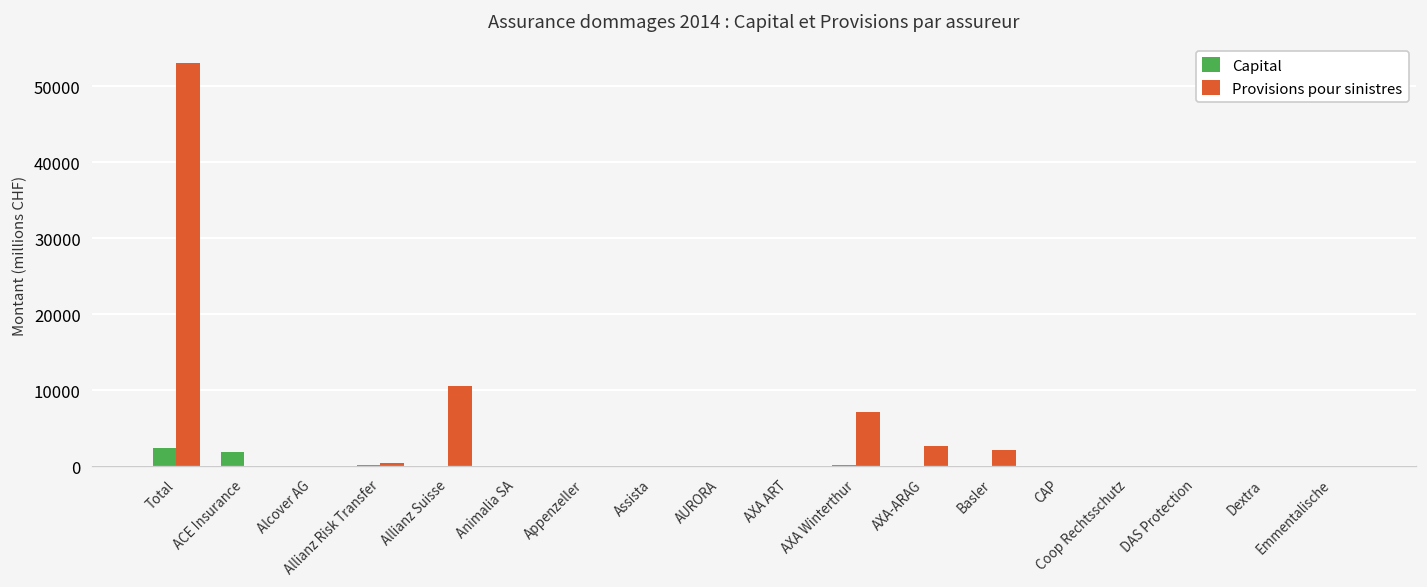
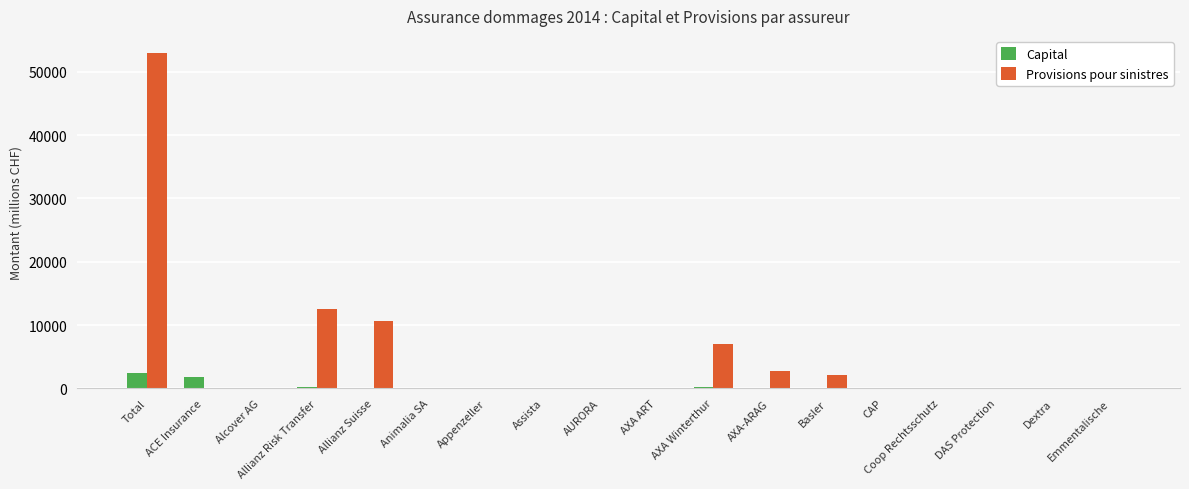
  {
    "Capital": {
      "Total": 2000,
      "ACE Insurance": 2000
    },
    "Provisions pour sinistres": {
      "Total": 53000,
-     "Allianz Risk Transfer": 0,
+     "Allianz Risk Transfer": 13000,
      "Allianz Suisse": 11000,
      "AXA Winterthur": 7000,
      "AXA-ARAG": 3000,
      "Basler": 2000
    }
  }
